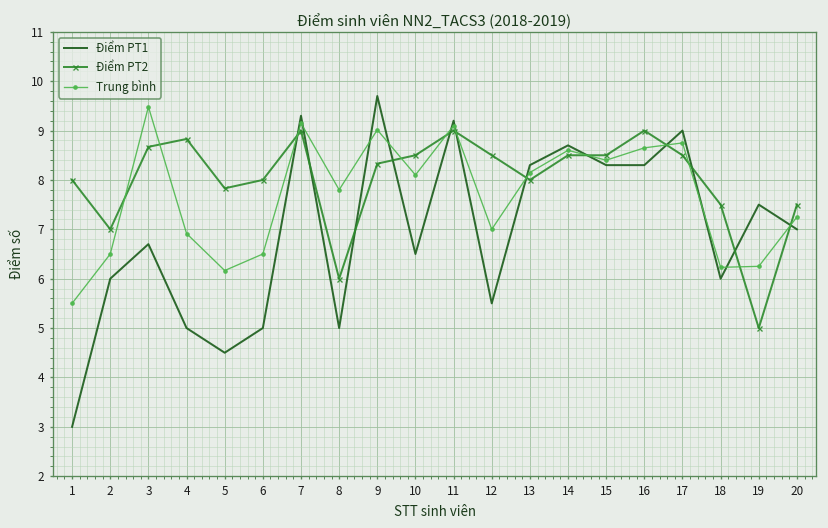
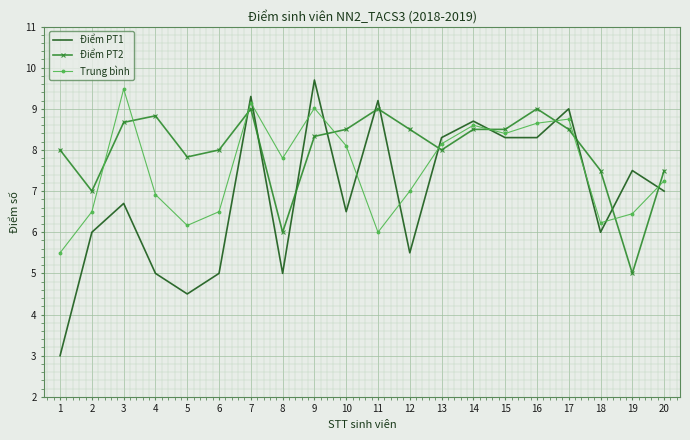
  {
    "Trung bình": {
      "1": 5.5,
      "2": 6.5,
      "3": 9.5,
      "4": 6.9,
      "5": 6.2,
      "6": 6.5,
      "7": 9.2,
      "8": 7.8,
      "9": 9.0,
      "10": 8.1,
-     "11": 9.1,
+     "11": 6.0,
      "12": 7.0,
      "13": 8.2,
      "14": 8.6,
      "15": 8.4,
      "16": 8.7,
      "17": 8.8,
      "18": 6.2,
-     "19": 6.3,
+     "19": 6.5,
      "20": 7.3
    }
  }
